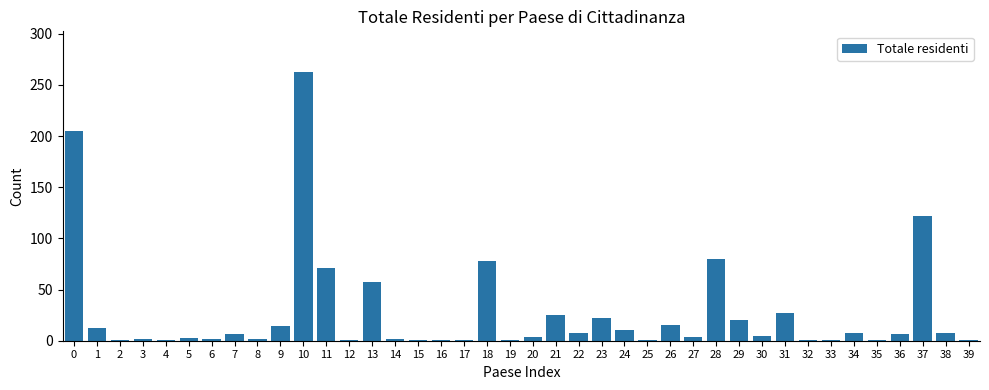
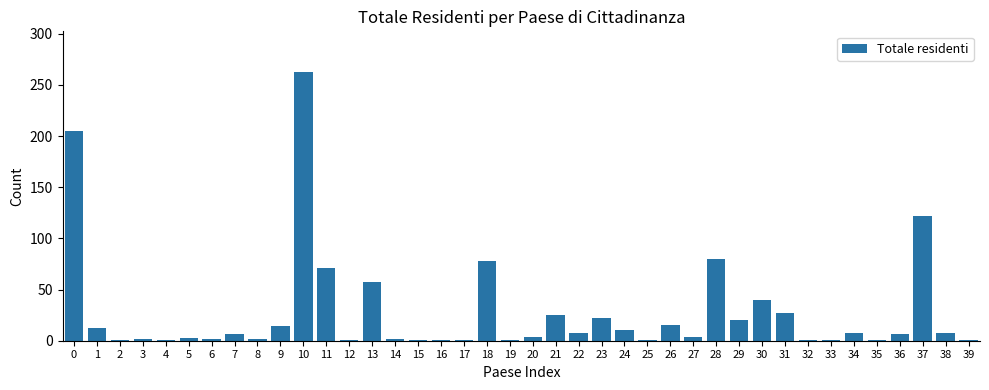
  {
    "0": 205,
    "1": 12,
    "5": 3,
    "7": 7,
    "9": 14,
    "10": 263,
    "11": 71,
    "13": 57,
    "18": 78,
    "20": 4,
    "21": 25,
    "22": 8,
    "23": 22,
    "24": 10,
    "26": 15,
    "27": 4,
    "28": 80,
    "29": 20,
-   "30": 5,
+   "30": 40,
    "31": 27,
    "34": 8,
    "36": 7,
    "37": 122,
    "38": 8
  }
